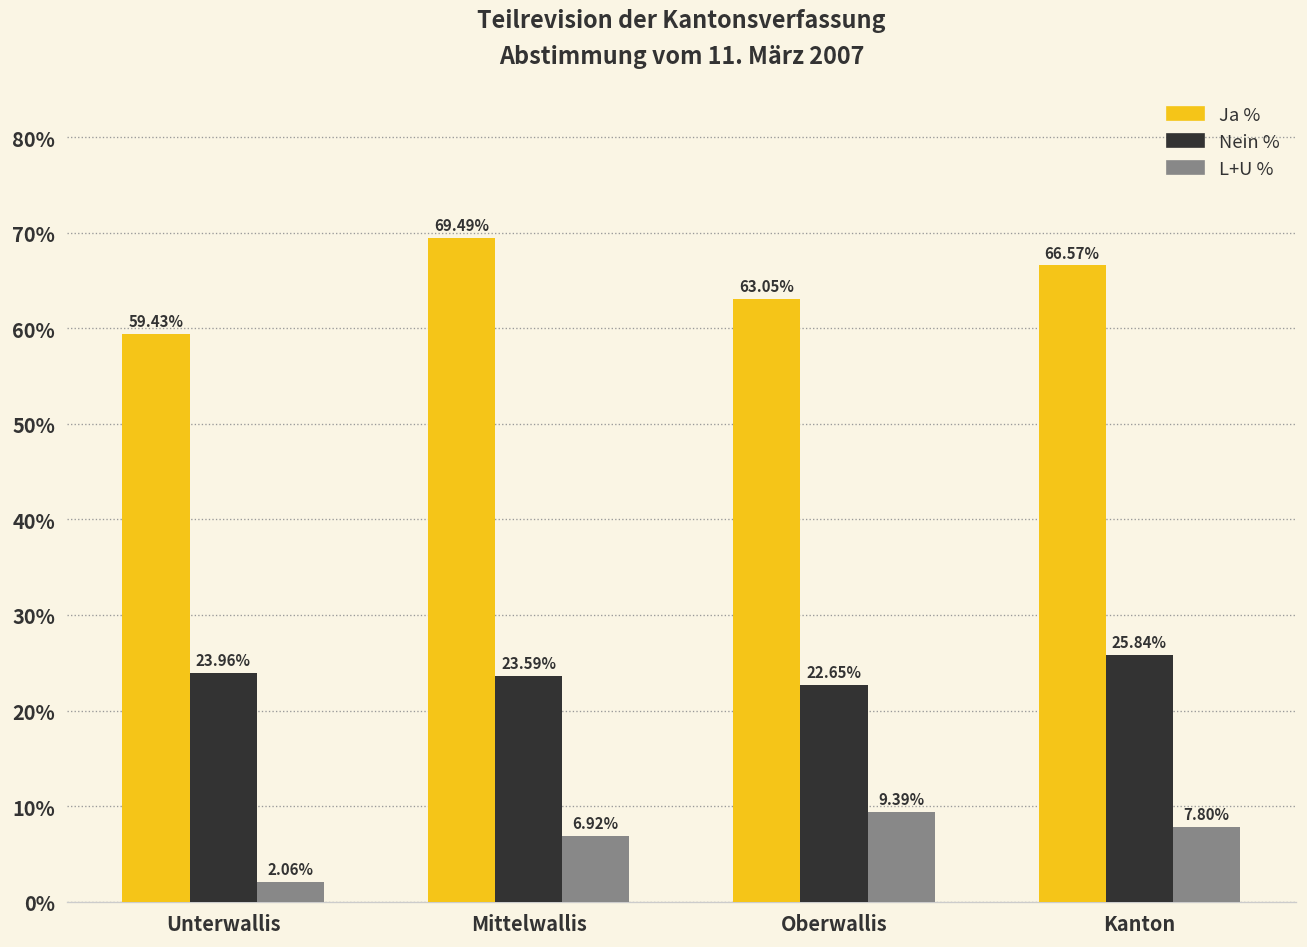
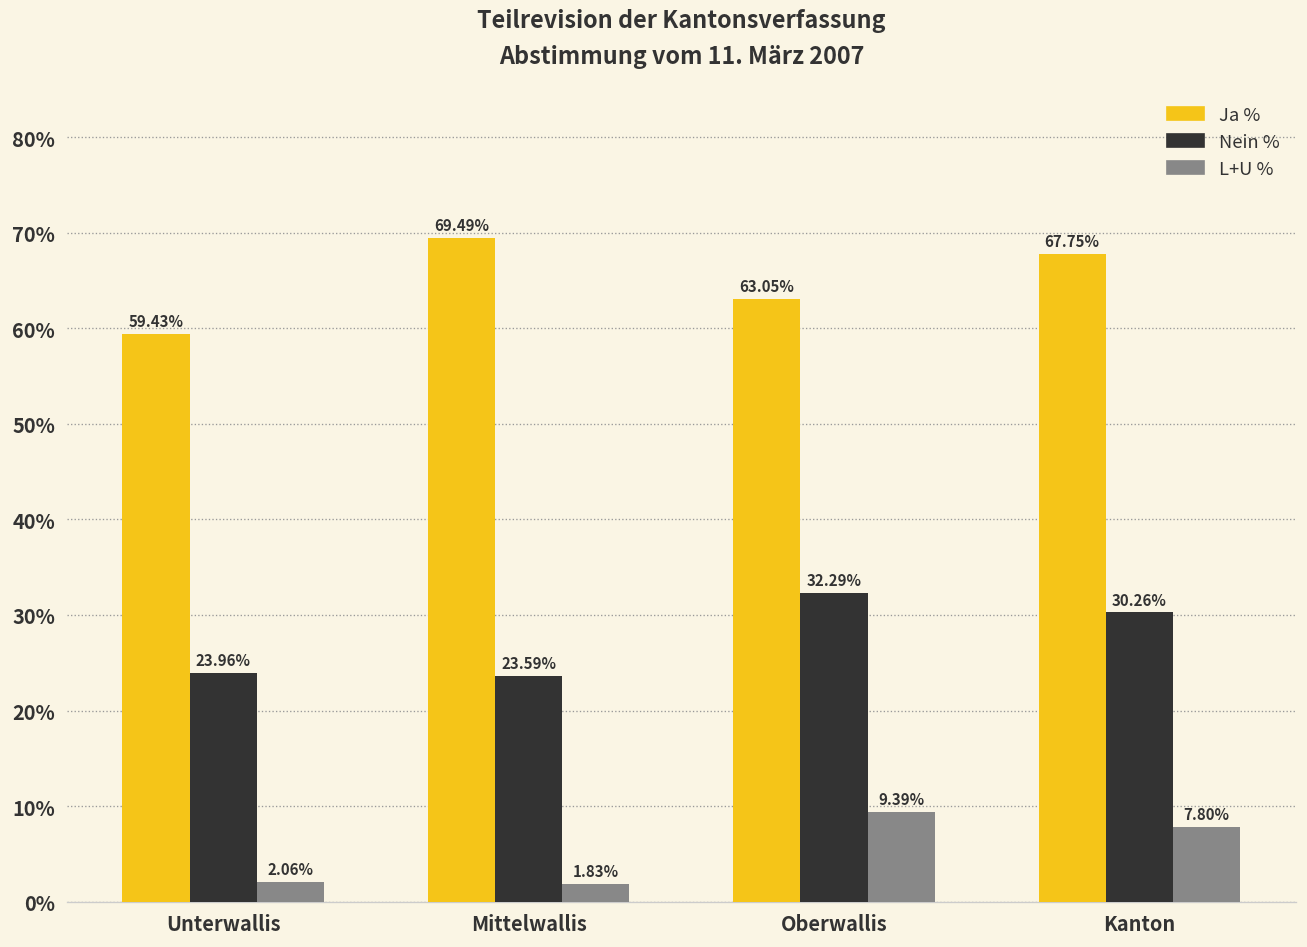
  {
    "Ja %": {
      "Unterwallis": "59.43%",
      "Mittelwallis": "69.49%",
      "Oberwallis": "63.05%",
-     "Kanton": "66.57%"
+     "Kanton": "67.75%"
    },
    "Nein %": {
      "Unterwallis": "23.96%",
      "Mittelwallis": "23.59%",
-     "Oberwallis": "22.65%",
-     "Kanton": "25.84%"
+     "Oberwallis": "32.29%",
+     "Kanton": "30.26%"
    },
    "L+U %": {
      "Unterwallis": "2.06%",
-     "Mittelwallis": "6.92%",
+     "Mittelwallis": "1.83%",
      "Oberwallis": "9.39%",
      "Kanton": "7.80%"
    }
  }
